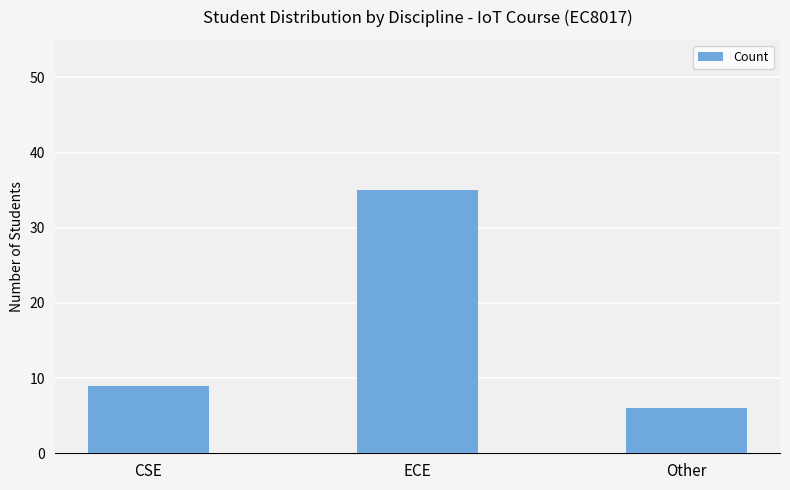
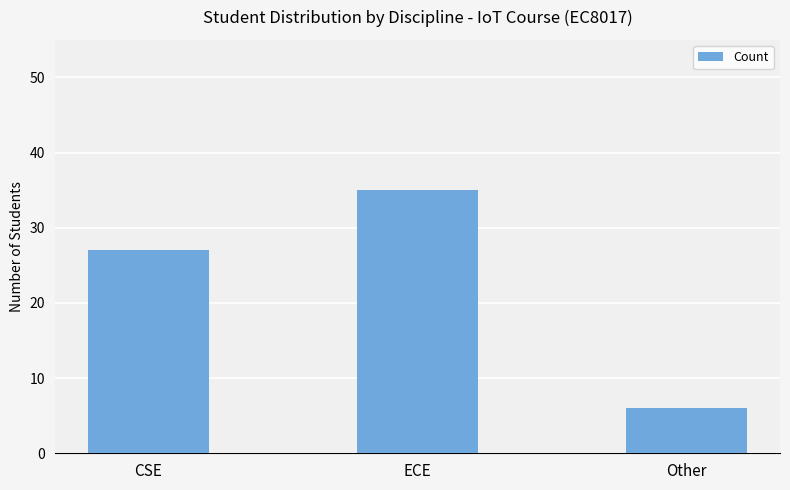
  {
-   "CSE": 9,
+   "CSE": 27,
    "ECE": 35,
    "Other": 6
  }
